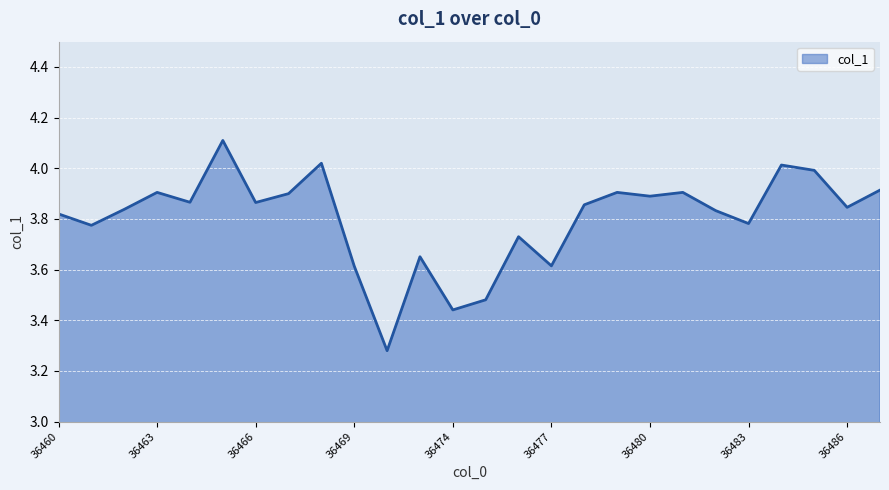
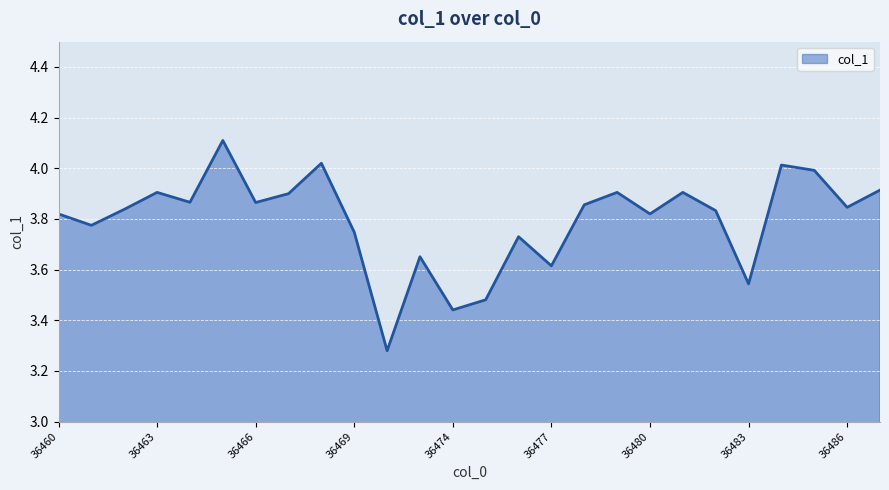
  {
    "36460": 3.82,
    "36463": 3.91,
    "36466": 3.87,
-   "36469": 3.61,
+   "36469": 3.75,
    "36474": 3.44,
    "36477": 3.62,
-   "36480": 3.89,
-   "36483": 3.78,
+   "36480": 3.82,
+   "36483": 3.54,
    "36486": 3.85
  }
